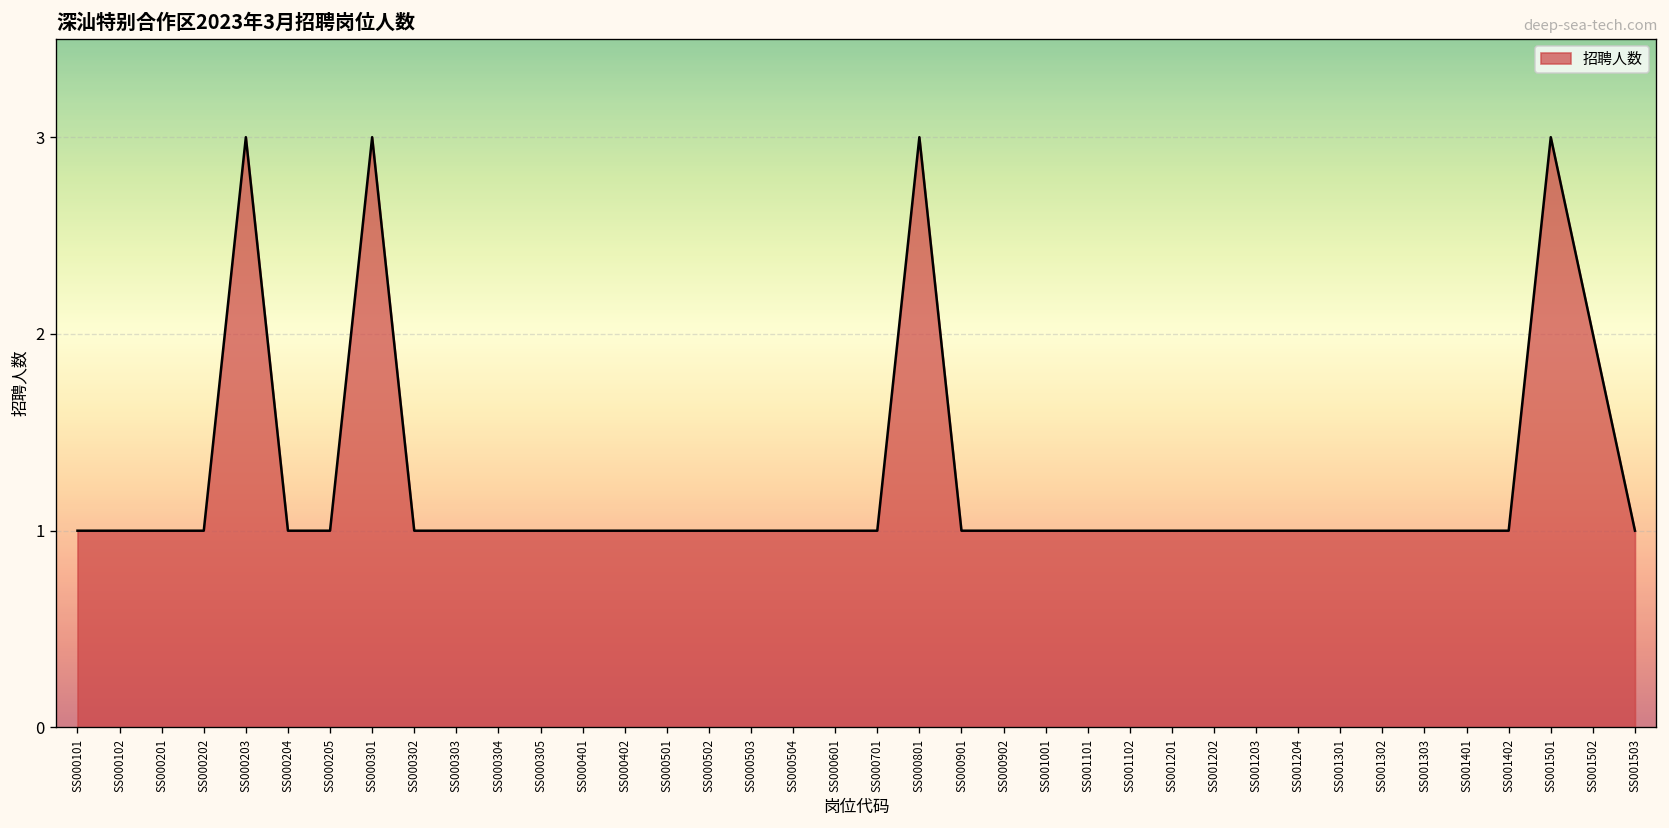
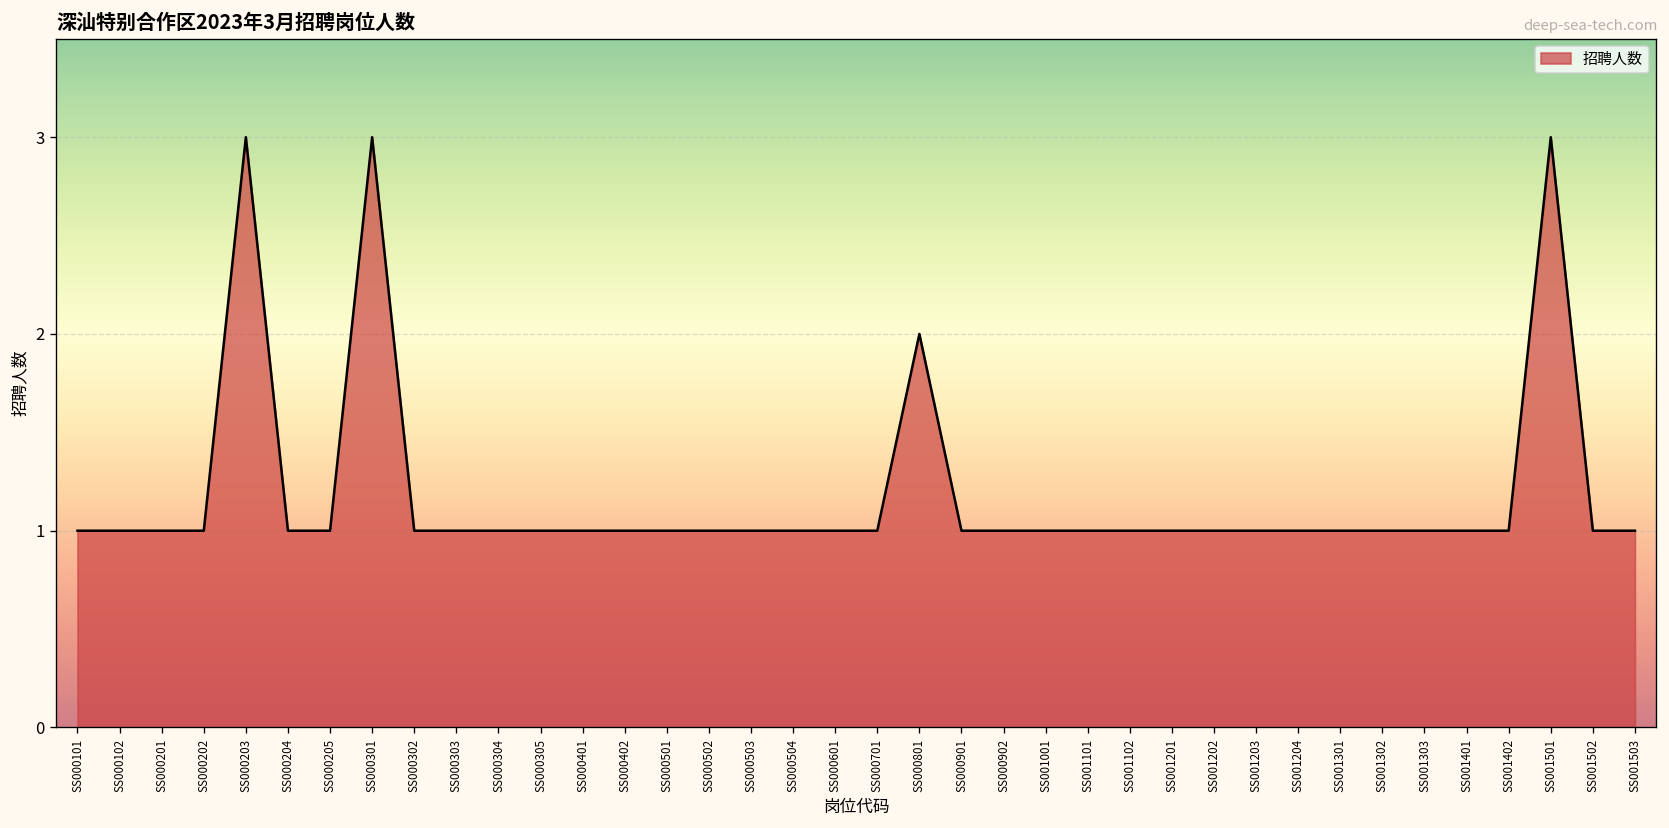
  {
    "SS000101": 1,
    "SS000102": 1,
    "SS000201": 1,
    "SS000202": 1,
    "SS000203": 3,
    "SS000204": 1,
    "SS000205": 1,
    "SS000301": 3,
    "SS000302": 1,
    "SS000303": 1,
    "SS000304": 1,
    "SS000305": 1,
    "SS000401": 1,
    "SS000402": 1,
    "SS000501": 1,
    "SS000502": 1,
    "SS000503": 1,
    "SS000504": 1,
    "SS000601": 1,
    "SS000701": 1,
-   "SS000801": 3,
+   "SS000801": 2,
    "SS000901": 1,
    "SS000902": 1,
    "SS001001": 1,
    "SS001101": 1,
    "SS001102": 1,
    "SS001201": 1,
    "SS001202": 1,
    "SS001203": 1,
    "SS001204": 1,
    "SS001301": 1,
    "SS001302": 1,
    "SS001303": 1,
    "SS001401": 1,
    "SS001402": 1,
    "SS001501": 3,
-   "SS001502": 2,
+   "SS001502": 1,
    "SS001503": 1
  }
